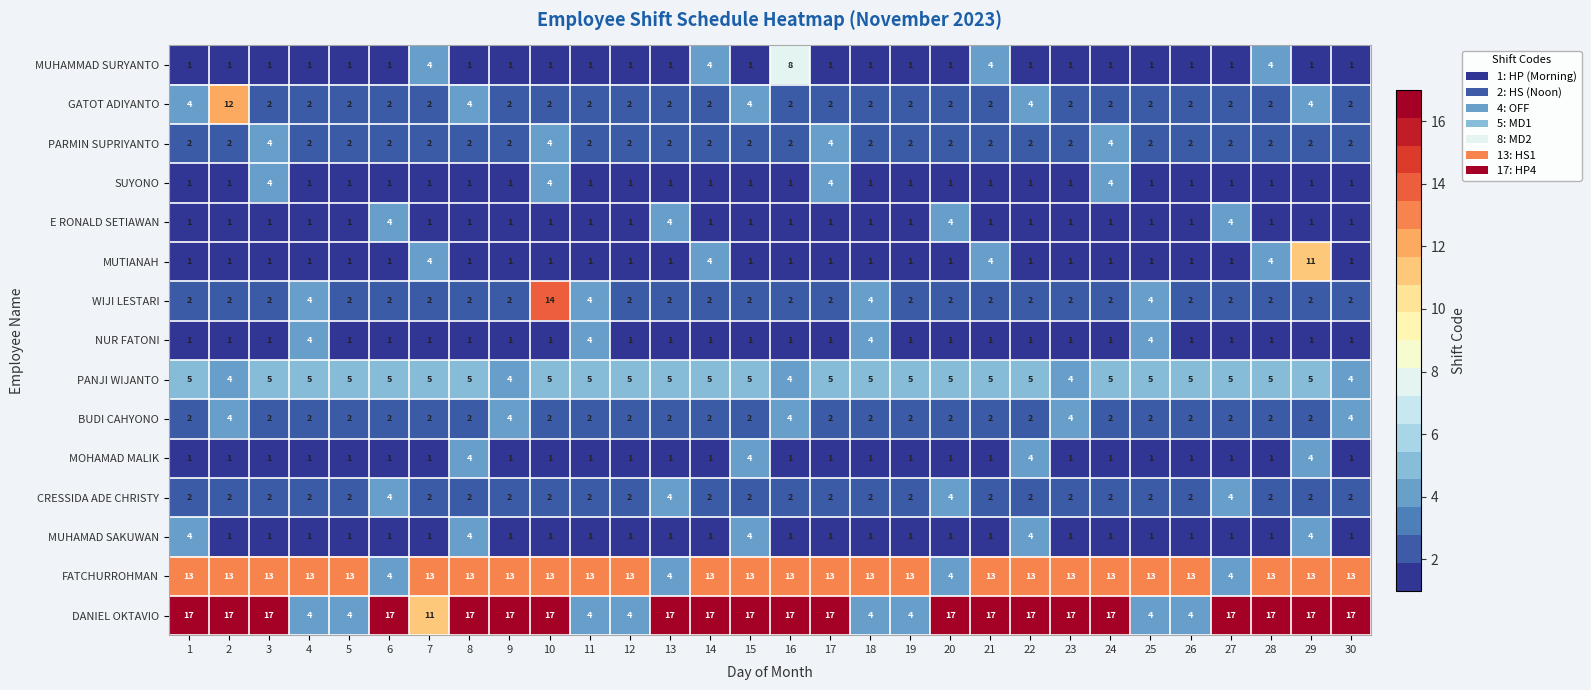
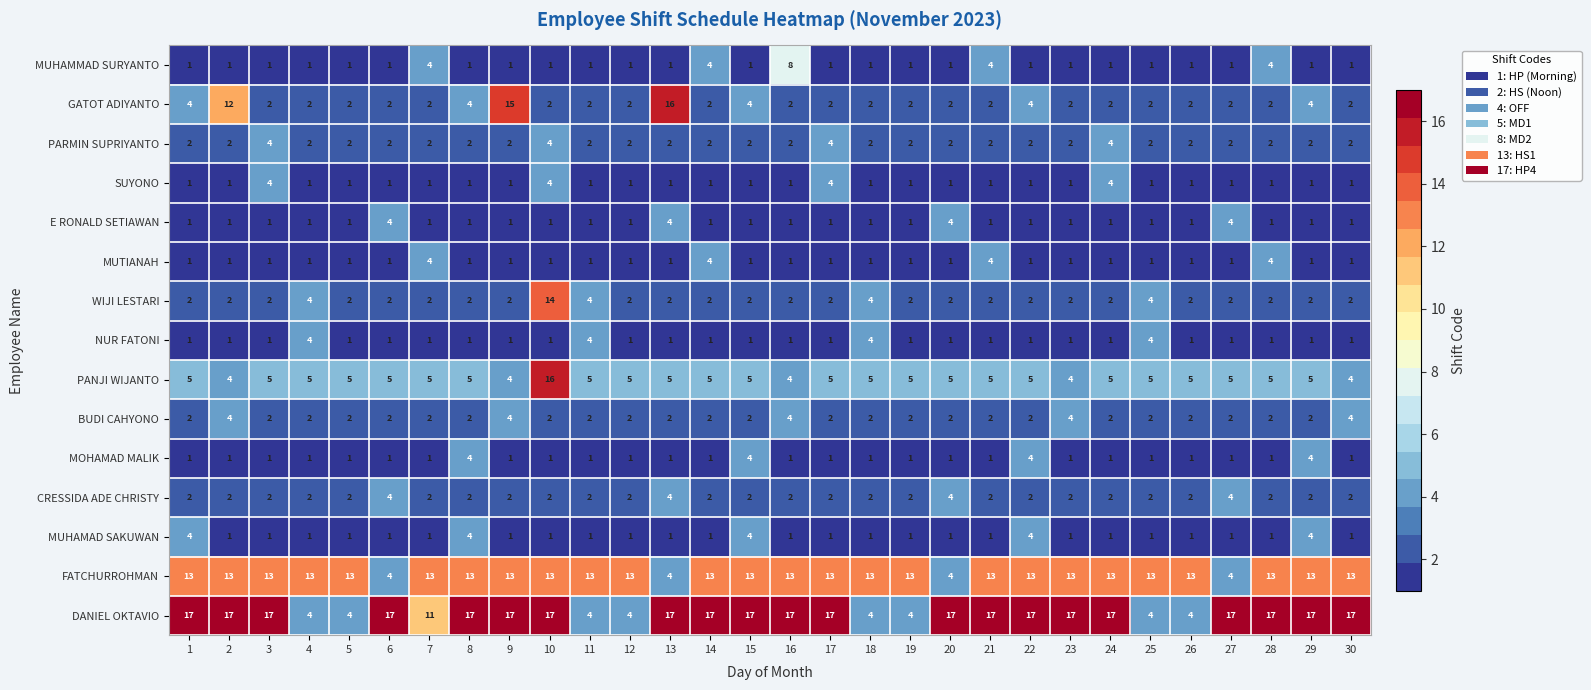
  {
    "GATOT ADIYANTO": {
      "1": 4,
      "2": 12,
      "3": 2,
      "4": 2,
      "5": 2,
      "6": 2,
      "7": 2,
      "8": 4,
-     "9": 2,
+     "9": 15,
      "10": 2,
      "11": 2,
      "12": 2,
-     "13": 2,
+     "13": 16,
      "14": 2,
      "15": 4,
      "16": 2,
      "17": 2,
      "18": 2,
      "19": 2,
      "20": 2,
      "21": 2,
      "22": 4,
      "23": 2,
      "24": 2,
      "25": 2,
      "26": 2,
      "27": 2,
      "28": 2,
      "29": 4,
      "30": 2
    },
    "MUTIANAH": {
      "1": 1,
      "2": 1,
      "3": 1,
      "4": 1,
      "5": 1,
      "6": 1,
      "7": 4,
      "8": 1,
      "9": 1,
      "10": 1,
      "11": 1,
      "12": 1,
      "13": 1,
      "14": 4,
      "15": 1,
      "16": 1,
      "17": 1,
      "18": 1,
      "19": 1,
      "20": 1,
      "21": 4,
      "22": 1,
      "23": 1,
      "24": 1,
      "25": 1,
      "26": 1,
      "27": 1,
      "28": 4,
-     "29": 11,
+     "29": 1,
      "30": 1
    },
    "PANJI WIJANTO": {
      "1": 5,
      "2": 4,
      "3": 5,
      "4": 5,
      "5": 5,
      "6": 5,
      "7": 5,
      "8": 5,
      "9": 4,
-     "10": 5,
+     "10": 16,
      "11": 5,
      "12": 5,
      "13": 5,
      "14": 5,
      "15": 5,
      "16": 4,
      "17": 5,
      "18": 5,
      "19": 5,
      "20": 5,
      "21": 5,
      "22": 5,
      "23": 4,
      "24": 5,
      "25": 5,
      "26": 5,
      "27": 5,
      "28": 5,
      "29": 5,
      "30": 4
    }
  }
